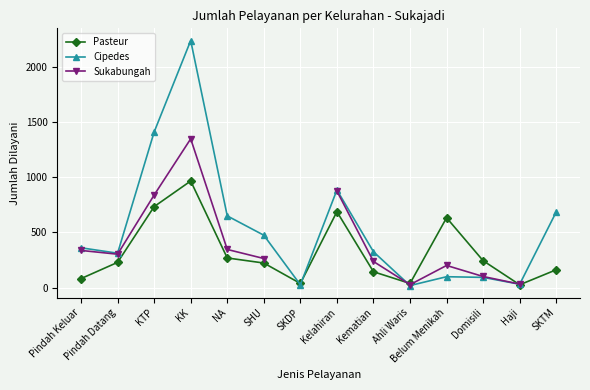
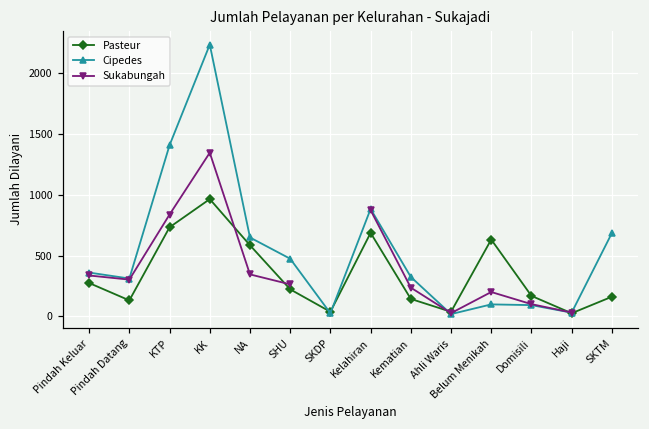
  {
    "Pasteur": {
-     "Pindah Keluar": 80,
-     "Pindah Datang": 230,
+     "Pindah Keluar": 270,
+     "Pindah Datang": 130,
      "KTP": 730,
      "KK": 970,
-     "NA": 270,
+     "NA": 590,
      "SHU": 220,
      "Kelahiran": 690,
      "Kematian": 140,
      "Belum Menikah": 630,
-     "Domisili": 240,
+     "Domisili": 170,
      "SKTM": 160
    },
    "Cipedes": {
      "Pindah Keluar": 360,
      "KTP": 1410,
      "KK": 2240,
      "NA": 650,
      "SHU": 470,
      "Kematian": 320,
      "Belum Menikah": 100,
      "SKTM": 690
    },
    "Sukabungah": {
      "Pindah Keluar": 340,
      "KTP": 840,
      "KK": 1350,
      "NA": 350,
      "SHU": 260,
      "Kematian": 240,
      "Belum Menikah": 200
    }
  }
